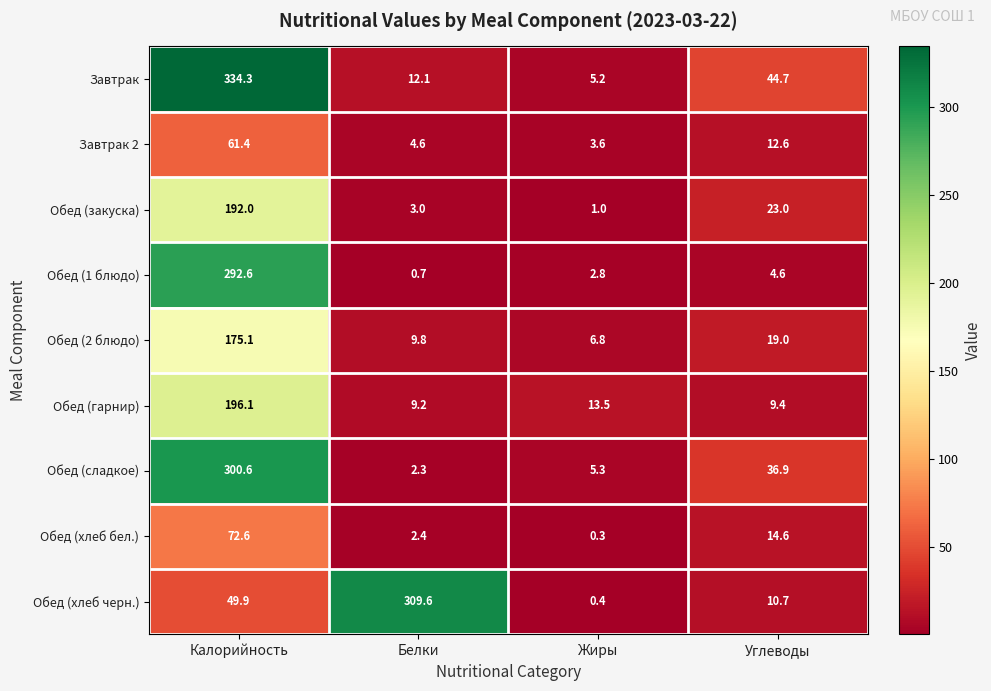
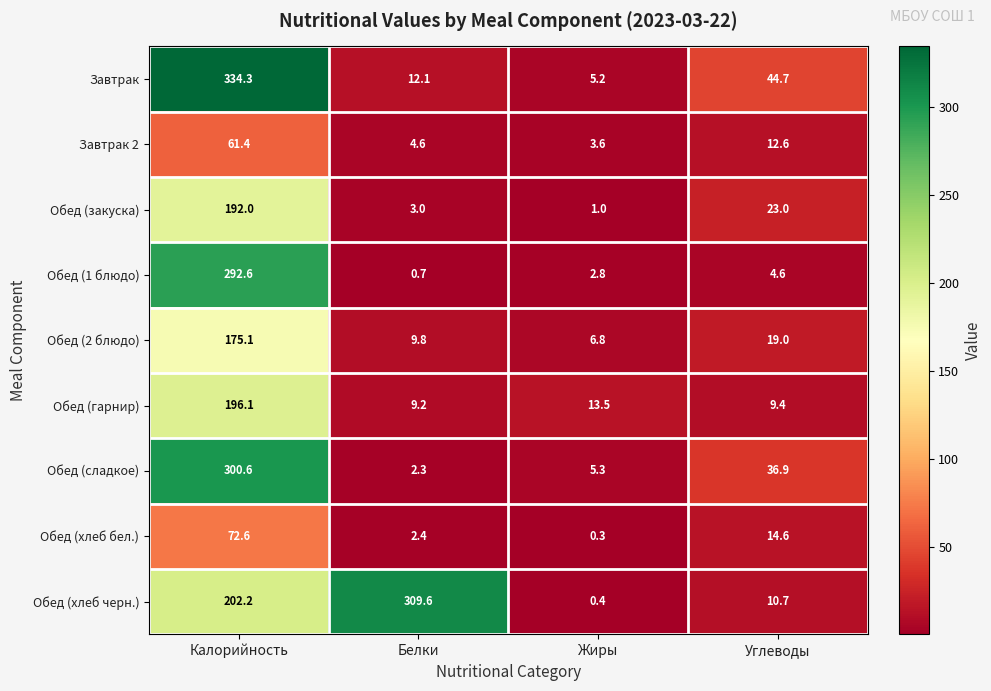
  {
    "Завтрак": {
      "Калорийность": 334.3,
      "Белки": 12.1,
      "Жиры": 5.2,
      "Углеводы": 44.7
    },
    "Завтрак 2": {
      "Калорийность": 61.4,
      "Белки": 4.6,
      "Жиры": 3.6,
      "Углеводы": 12.6
    },
    "Обед (закуска)": {
      "Калорийность": 192.0,
      "Белки": 3.0,
      "Жиры": 1.0,
      "Углеводы": 23.0
    },
    "Обед (1 блюдо)": {
      "Калорийность": 292.6,
      "Белки": 0.7,
      "Жиры": 2.8,
      "Углеводы": 4.6
    },
    "Обед (2 блюдо)": {
      "Калорийность": 175.1,
      "Белки": 9.8,
      "Жиры": 6.8,
      "Углеводы": 19.0
    },
    "Обед (гарнир)": {
      "Калорийность": 196.1,
      "Белки": 9.2,
      "Жиры": 13.5,
      "Углеводы": 9.4
    },
    "Обед (сладкое)": {
      "Калорийность": 300.6,
      "Белки": 2.3,
      "Жиры": 5.3,
      "Углеводы": 36.9
    },
    "Обед (хлеб бел.)": {
      "Калорийность": 72.6,
      "Белки": 2.4,
      "Жиры": 0.3,
      "Углеводы": 14.6
    },
    "Обед (хлеб черн.)": {
-     "Калорийность": 49.9,
+     "Калорийность": 202.2,
      "Белки": 309.6,
      "Жиры": 0.4,
      "Углеводы": 10.7
    }
  }
